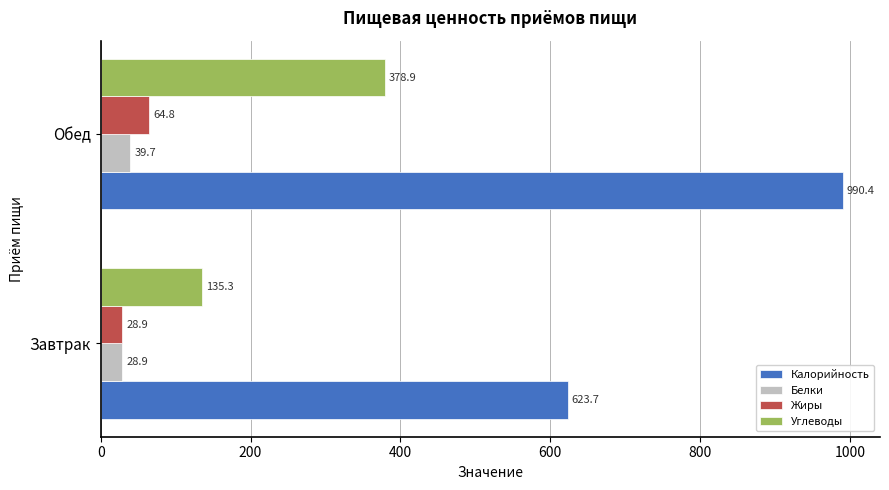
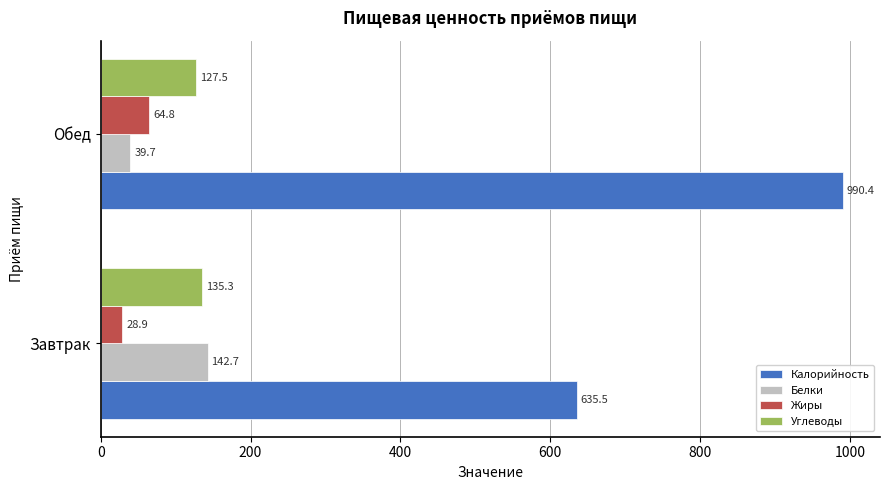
  {
    "Калорийность": {
      "Обед": 990.4,
-     "Завтрак": 623.7
+     "Завтрак": 635.5
    },
    "Белки": {
      "Обед": 39.7,
-     "Завтрак": 28.9
+     "Завтрак": 142.7
    },
    "Жиры": {
      "Обед": 64.8,
      "Завтрак": 28.9
    },
    "Углеводы": {
-     "Обед": 378.9,
+     "Обед": 127.5,
      "Завтрак": 135.3
    }
  }
